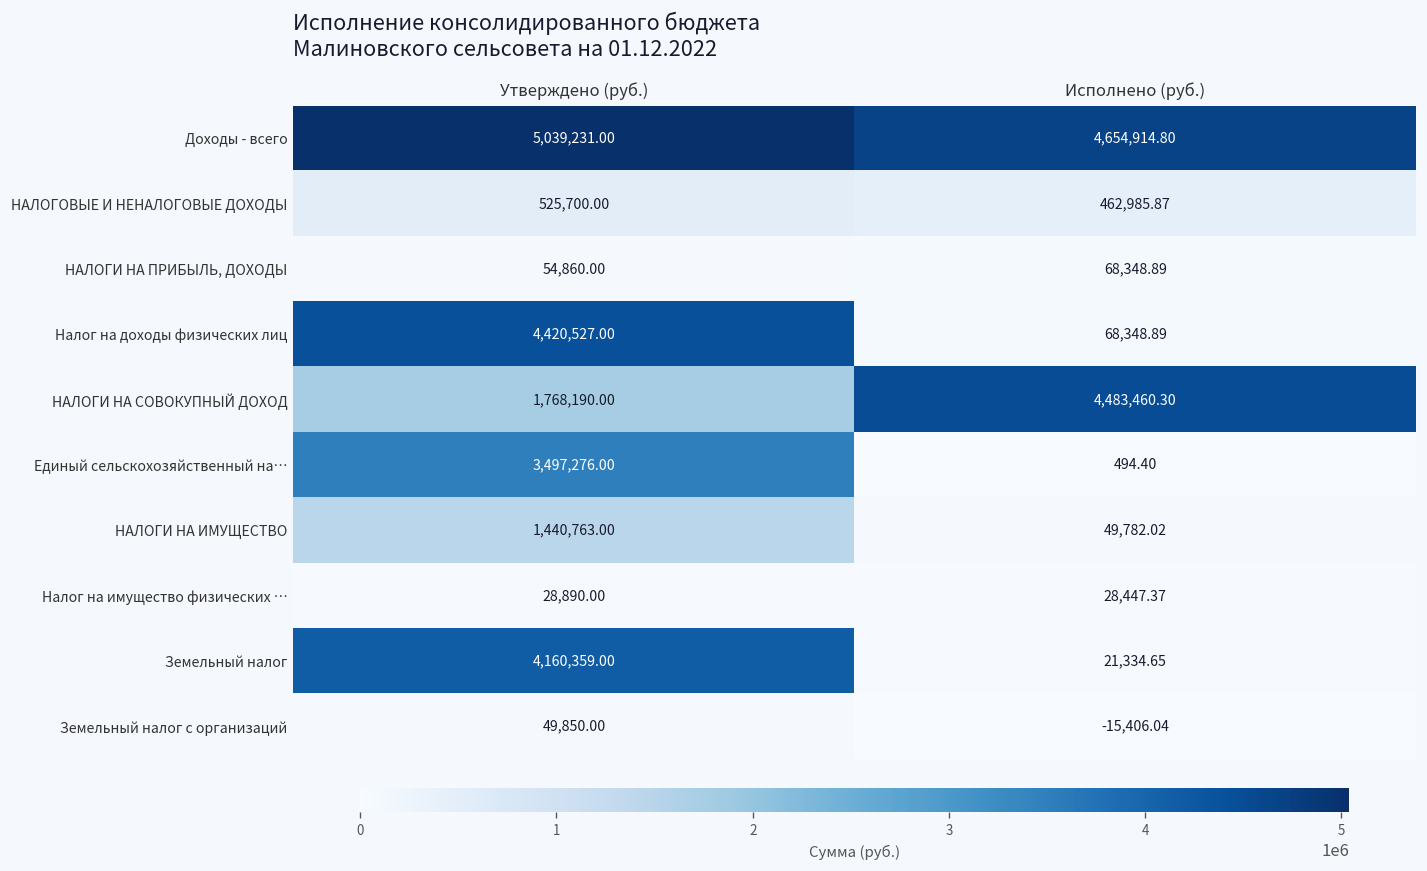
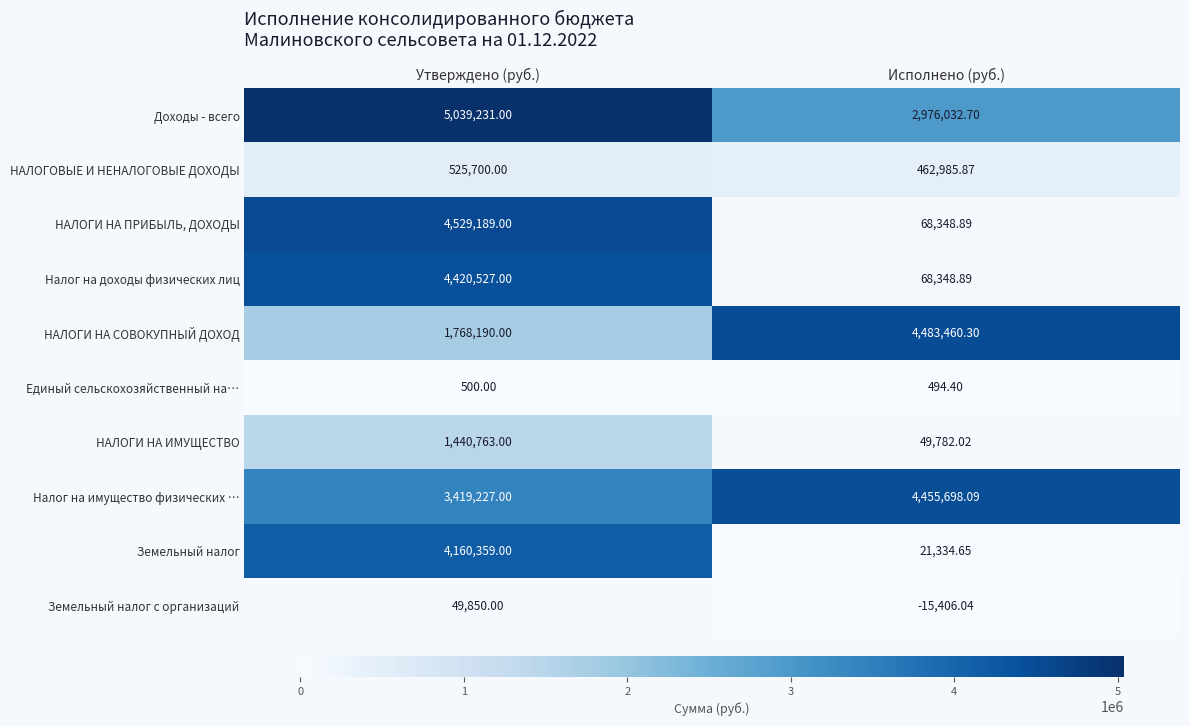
  {
    "Доходы - всего": {
      "Утверждено (руб.)": "5,039,231.00",
-     "Исполнено (руб.)": "4,654,914.80"
+     "Исполнено (руб.)": "2,976,032.70"
    },
    "НАЛОГОВЫЕ И НЕНАЛОГОВЫЕ ДОХОДЫ": {
      "Утверждено (руб.)": "525,700.00",
      "Исполнено (руб.)": "462,985.87"
    },
    "НАЛОГИ НА ПРИБЫЛЬ, ДОХОДЫ": {
-     "Утверждено (руб.)": "54,860.00",
+     "Утверждено (руб.)": "4,529,189.00",
      "Исполнено (руб.)": "68,348.89"
    },
    "Налог на доходы физических лиц": {
      "Утверждено (руб.)": "4,420,527.00",
      "Исполнено (руб.)": "68,348.89"
    },
    "НАЛОГИ НА СОВОКУПНЫЙ ДОХОД": {
      "Утверждено (руб.)": "1,768,190.00",
      "Исполнено (руб.)": "4,483,460.30"
    },
    "Единый сельскохозяйственный на…": {
-     "Утверждено (руб.)": "3,497,276.00",
+     "Утверждено (руб.)": "500.00",
      "Исполнено (руб.)": "494.40"
    },
    "НАЛОГИ НА ИМУЩЕСТВО": {
      "Утверждено (руб.)": "1,440,763.00",
      "Исполнено (руб.)": "49,782.02"
    },
    "Налог на имущество физических …": {
-     "Утверждено (руб.)": "28,890.00",
-     "Исполнено (руб.)": "28,447.37"
+     "Утверждено (руб.)": "3,419,227.00",
+     "Исполнено (руб.)": "4,455,698.09"
    },
    "Земельный налог": {
      "Утверждено (руб.)": "4,160,359.00",
      "Исполнено (руб.)": "21,334.65"
    },
    "Земельный налог с организаций": {
      "Утверждено (руб.)": "49,850.00",
      "Исполнено (руб.)": "-15,406.04"
    }
  }
